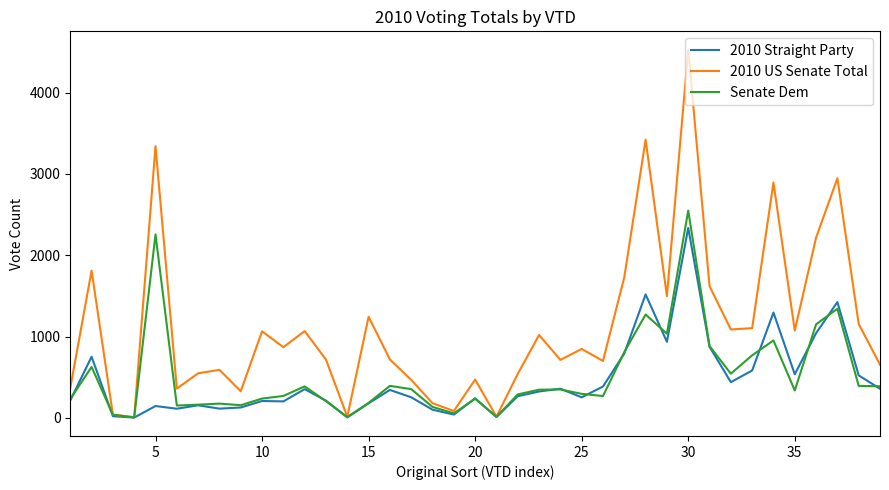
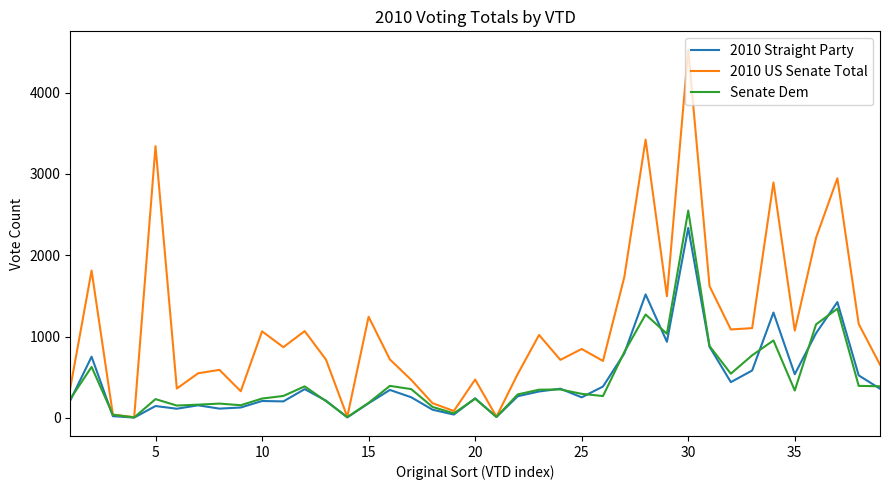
  {
    "2010 Straight Party": {
      "5": 100,
      "25": 300,
      "30": 2300,
      "35": 500
    },
    "2010 US Senate Total": {
      "5": 3300,
      "10": 1100,
      "15": 1200,
      "20": 500,
      "25": 800,
      "35": 1100
    },
    "Senate Dem": {
-     "5": 2300,
+     "5": 200,
      "25": 300,
      "30": 2500,
      "35": 300
    }
  }
